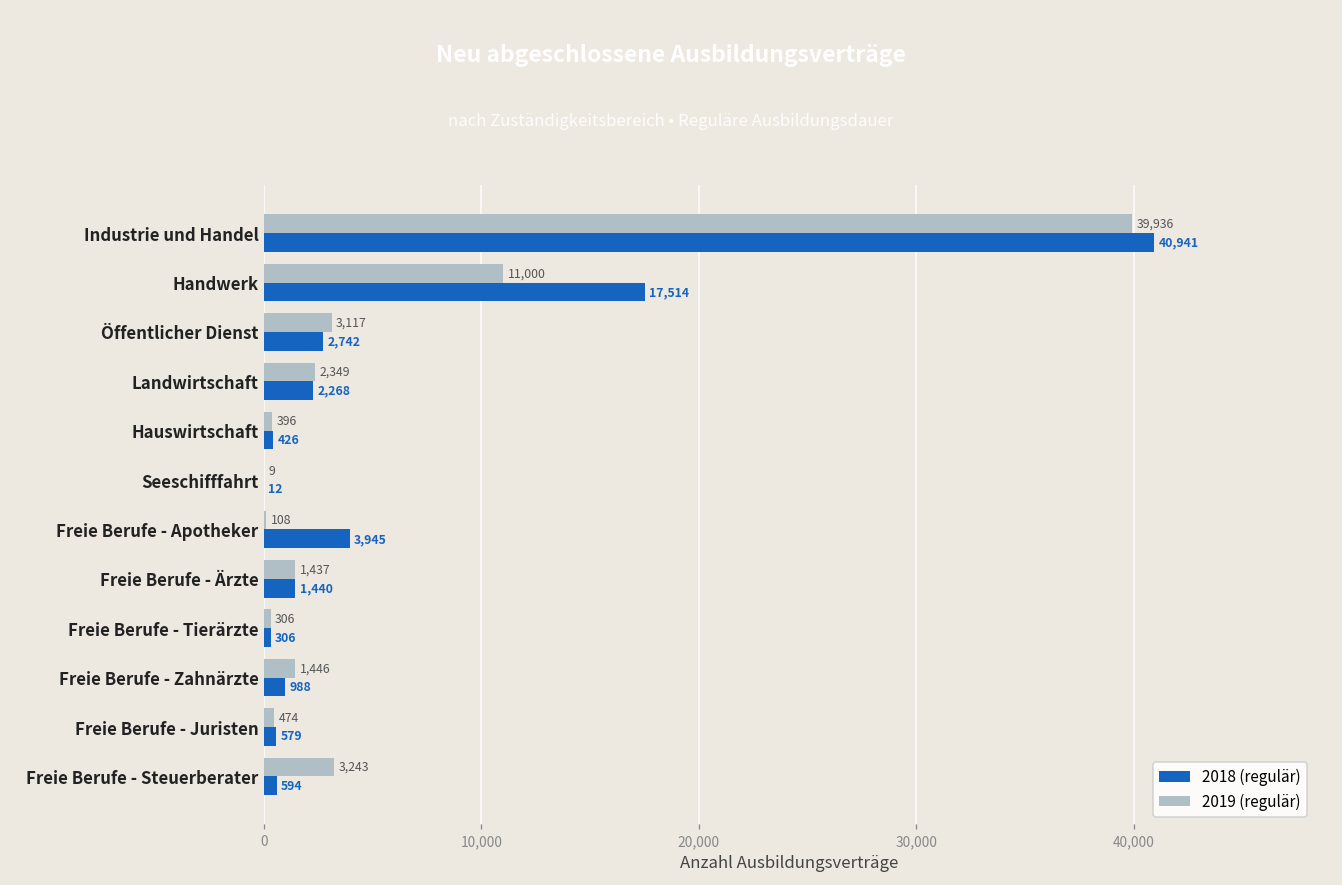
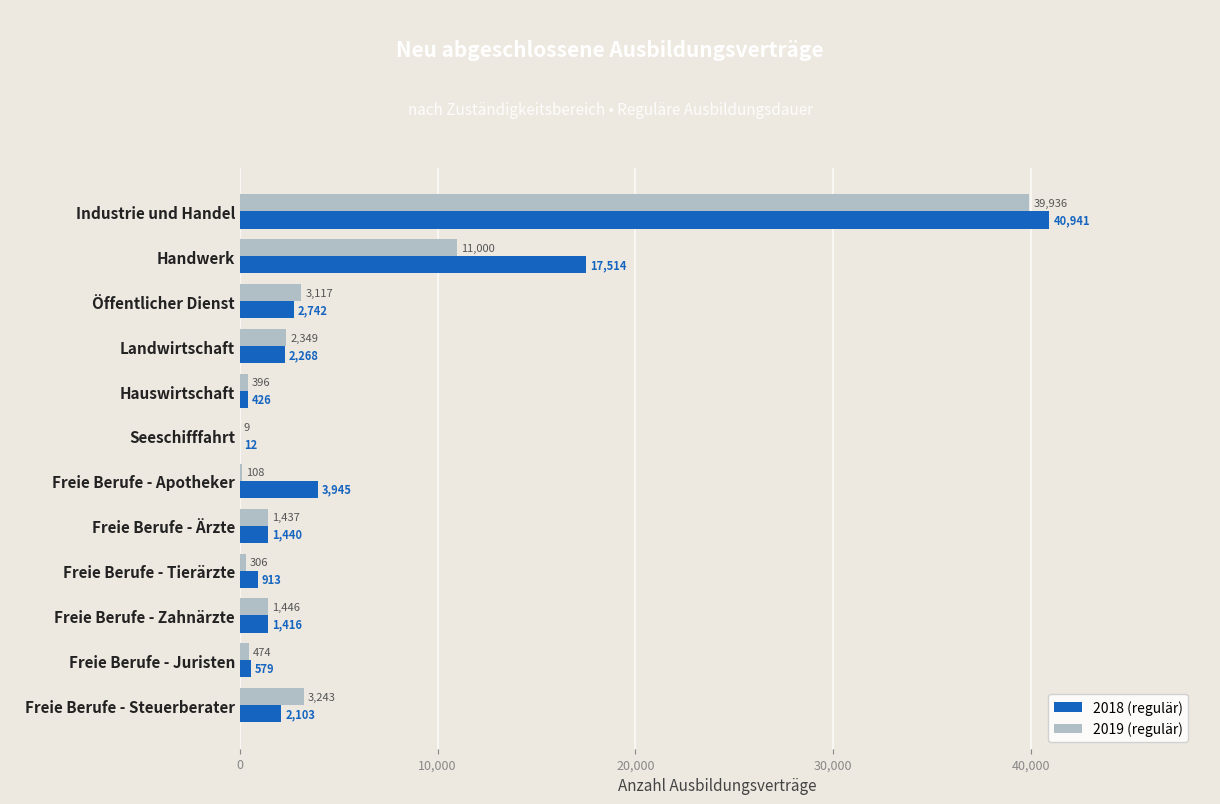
  {
    "2018 (regulär)": {
      "Industrie und Handel": "40,941",
      "Handwerk": "17,514",
      "Öffentlicher Dienst": "2,742",
      "Landwirtschaft": "2,268",
      "Hauswirtschaft": "426",
      "Seeschifffahrt": "12",
      "Freie Berufe - Apotheker": "3,945",
      "Freie Berufe - Ärzte": "1,440",
-     "Freie Berufe - Tierärzte": "306",
-     "Freie Berufe - Zahnärzte": "988",
+     "Freie Berufe - Tierärzte": "913",
+     "Freie Berufe - Zahnärzte": "1,416",
      "Freie Berufe - Juristen": "579",
-     "Freie Berufe - Steuerberater": "594"
+     "Freie Berufe - Steuerberater": "2,103"
    },
    "2019 (regulär)": {
      "Industrie und Handel": "39,936",
      "Handwerk": "11,000",
      "Öffentlicher Dienst": "3,117",
      "Landwirtschaft": "2,349",
      "Hauswirtschaft": "396",
      "Seeschifffahrt": "9",
      "Freie Berufe - Apotheker": "108",
      "Freie Berufe - Ärzte": "1,437",
      "Freie Berufe - Tierärzte": "306",
      "Freie Berufe - Zahnärzte": "1,446",
      "Freie Berufe - Juristen": "474",
      "Freie Berufe - Steuerberater": "3,243"
    }
  }
